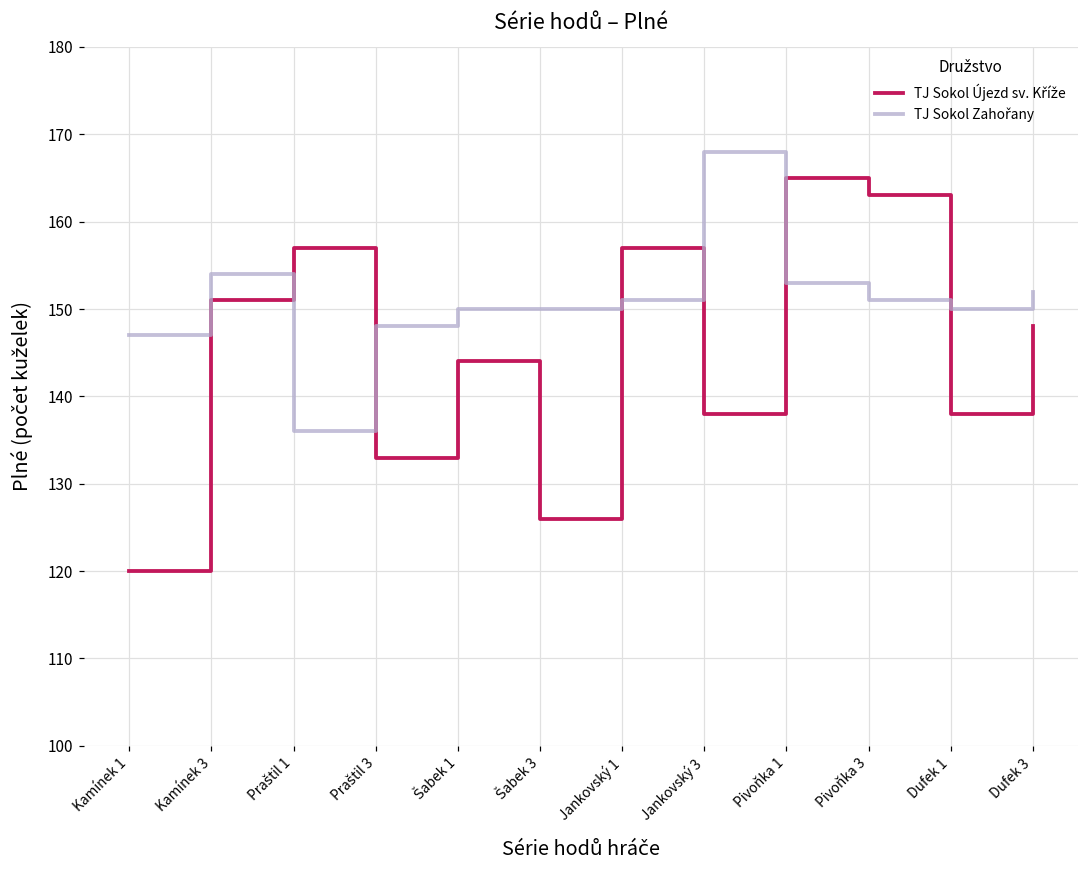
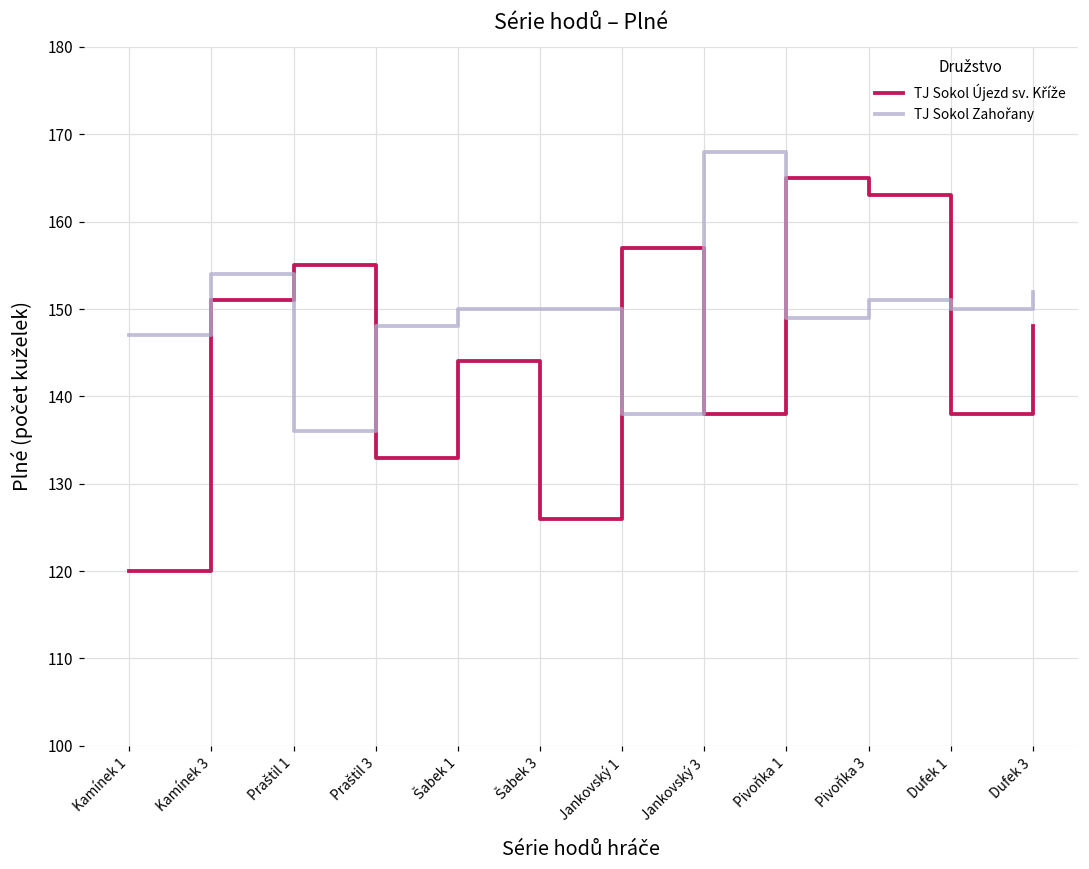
  {
    "TJ Sokol Újezd sv. Kříže": {
      "Kamínek 1": 120,
      "Kamínek 3": 151,
-     "Praštil 1": 157,
+     "Praštil 1": 155,
      "Praštil 3": 133,
      "Šabek 1": 144,
      "Šabek 3": 126,
      "Jankovský 1": 157,
      "Jankovský 3": 138,
      "Pivoňka 1": 165,
      "Pivoňka 3": 163,
      "Dufek 1": 138,
      "Dufek 3": 148
    },
    "TJ Sokol Zahořany": {
      "Kamínek 1": 147,
      "Kamínek 3": 154,
      "Praštil 1": 136,
      "Praštil 3": 148,
      "Šabek 1": 150,
      "Šabek 3": 150,
-     "Jankovský 1": 151,
+     "Jankovský 1": 138,
      "Jankovský 3": 168,
-     "Pivoňka 1": 153,
+     "Pivoňka 1": 149,
      "Pivoňka 3": 151,
      "Dufek 1": 150,
      "Dufek 3": 152
    }
  }
